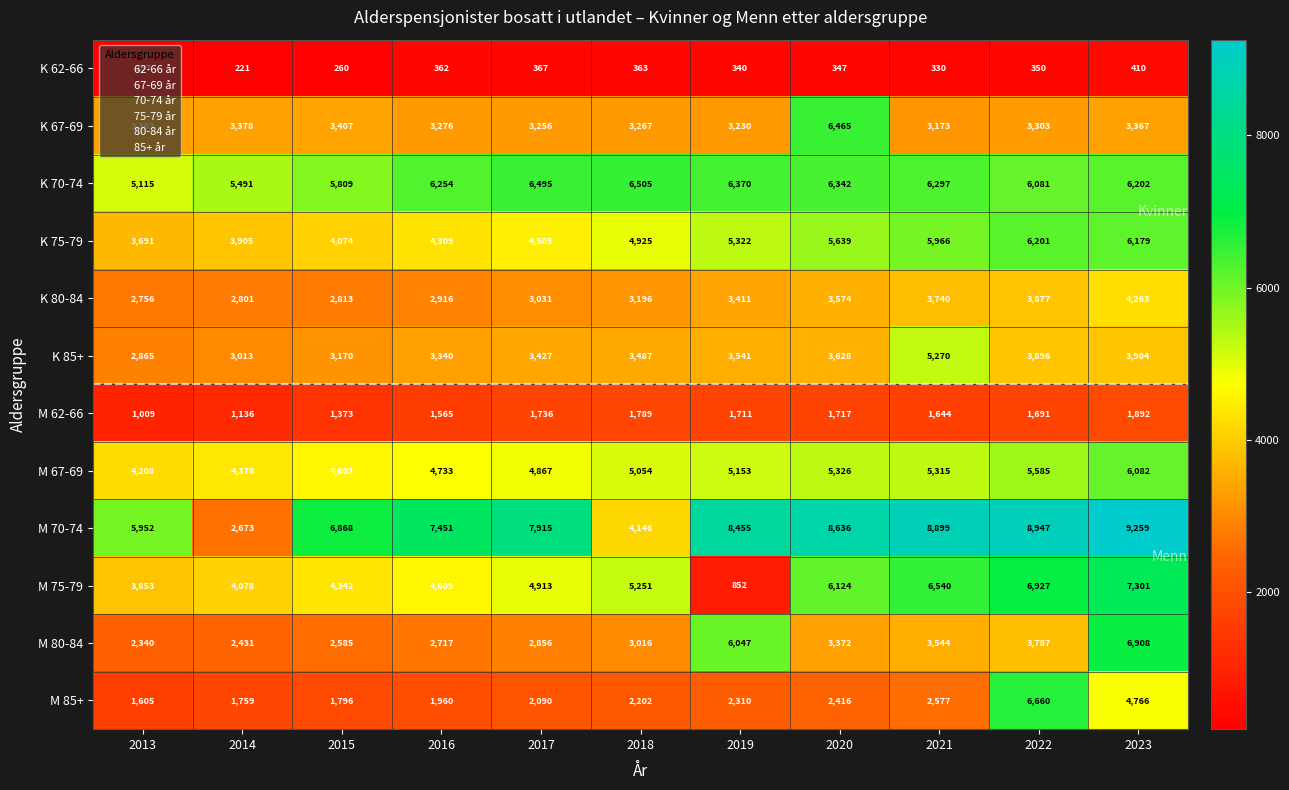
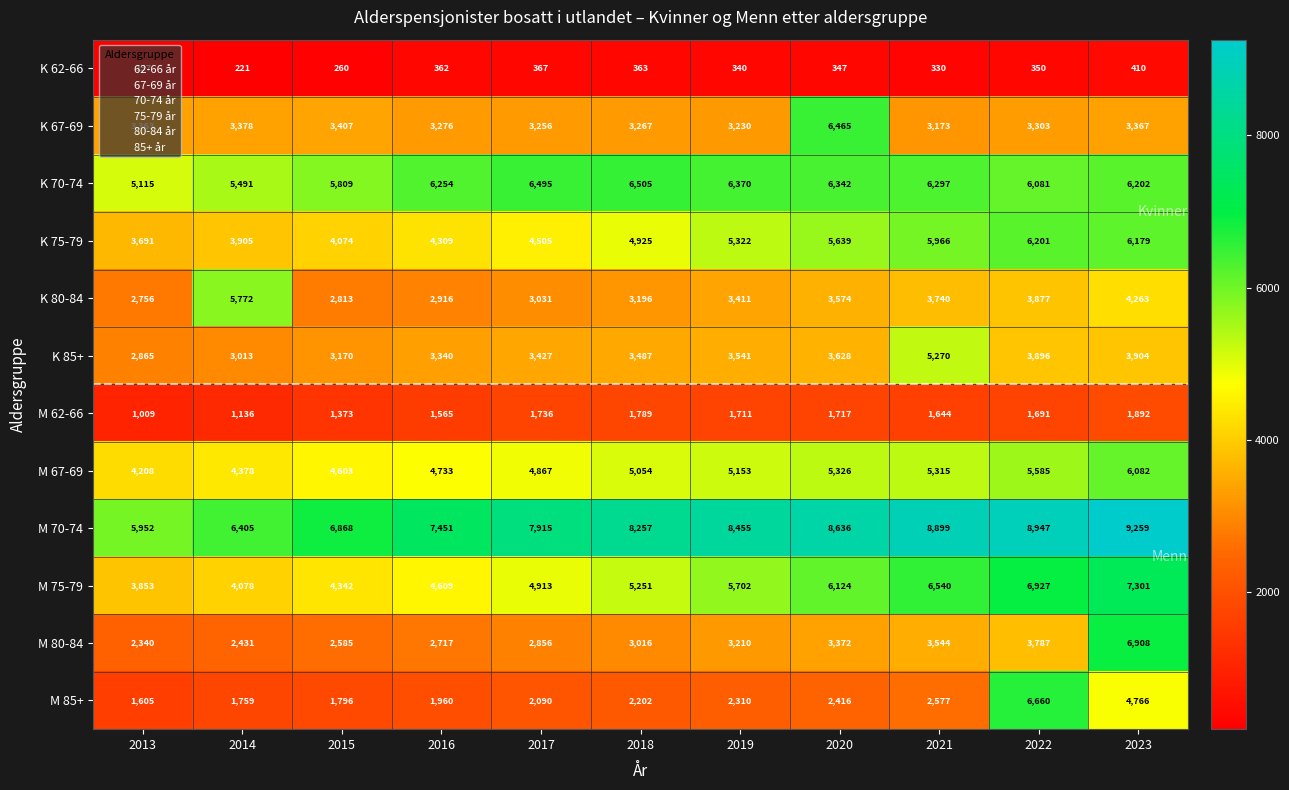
  {
    "K 62-66": {
      "2014": "221",
      "2015": "260",
      "2016": "362",
      "2017": "367",
      "2018": "363",
      "2019": "340",
      "2020": "347",
      "2021": "330",
      "2022": "350",
      "2023": "410"
    },
    "K 67-69": {
      "2014": "3,378",
      "2015": "3,407",
      "2016": "3,276",
      "2017": "3,256",
      "2018": "3,267",
      "2019": "3,230",
      "2020": "6,465",
      "2021": "3,173",
      "2022": "3,303",
      "2023": "3,367"
    },
    "K 70-74": {
      "2013": "5,115",
      "2014": "5,491",
      "2015": "5,809",
      "2016": "6,254",
      "2017": "6,495",
      "2018": "6,505",
      "2019": "6,370",
      "2020": "6,342",
      "2021": "6,297",
      "2022": "6,081"
    },
    "K 75-79": {
      "2013": "3,691",
      "2014": "3,905",
      "2015": "4,074",
      "2016": "4,309",
      "2017": "4,505",
      "2018": "4,925",
      "2019": "5,322",
      "2020": "5,639",
      "2021": "5,966",
      "2022": "6,201"
    },
    "K 80-84": {
      "2013": "2,756",
-     "2014": "2,801",
+     "2014": "5,772",
      "2015": "2,813",
      "2016": "2,916",
      "2017": "3,031",
      "2018": "3,196",
      "2019": "3,411",
      "2020": "3,574",
      "2021": "3,740",
      "2022": "3,877",
      "2023": "4,263"
    },
    "K 85+": {
      "2013": "2,865",
      "2014": "3,013",
      "2015": "3,170",
      "2016": "3,340",
      "2017": "3,427",
      "2018": "3,487",
      "2019": "3,541",
      "2020": "3,628",
      "2021": "5,270",
      "2022": "3,896",
      "2023": "3,904"
    },
    "M 62-66": {
      "2013": "1,009",
      "2014": "1,136",
      "2015": "1,373",
      "2016": "1,565",
      "2017": "1,736",
      "2018": "1,789",
      "2019": "1,711",
      "2020": "1,717",
      "2021": "1,644",
      "2022": "1,691",
      "2023": "1,892"
    },
    "M 67-69": {
      "2013": "4,208",
      "2014": "4,378",
      "2015": "4,603",
      "2016": "4,733",
      "2017": "4,867",
      "2018": "5,054",
      "2019": "5,153",
      "2020": "5,326",
      "2021": "5,315",
      "2022": "5,585",
      "2023": "6,082"
    },
    "M 70-74": {
      "2013": "5,952",
-     "2014": "2,673",
+     "2014": "6,405",
      "2015": "6,868",
      "2016": "7,451",
      "2017": "7,915",
-     "2018": "4,146",
+     "2018": "8,257",
      "2019": "8,455",
      "2020": "8,636",
      "2021": "8,899",
      "2022": "8,947"
    },
    "M 75-79": {
      "2013": "3,853",
      "2014": "4,078",
      "2015": "4,342",
      "2016": "4,609",
      "2017": "4,913",
      "2018": "5,251",
-     "2019": "852",
+     "2019": "5,702",
      "2020": "6,124",
      "2021": "6,540",
      "2022": "6,927"
    },
    "M 80-84": {
      "2013": "2,340",
      "2014": "2,431",
      "2015": "2,585",
      "2016": "2,717",
      "2017": "2,856",
      "2018": "3,016",
-     "2019": "6,047",
+     "2019": "3,210",
      "2020": "3,372",
      "2021": "3,544",
      "2022": "3,787",
      "2023": "6,908"
    },
    "M 85+": {
      "2013": "1,605",
      "2014": "1,759",
      "2015": "1,796",
      "2016": "1,960",
      "2017": "2,090",
      "2018": "2,202",
      "2019": "2,310",
      "2020": "2,416",
      "2021": "2,577",
      "2022": "6,660",
      "2023": "4,766"
    }
  }
